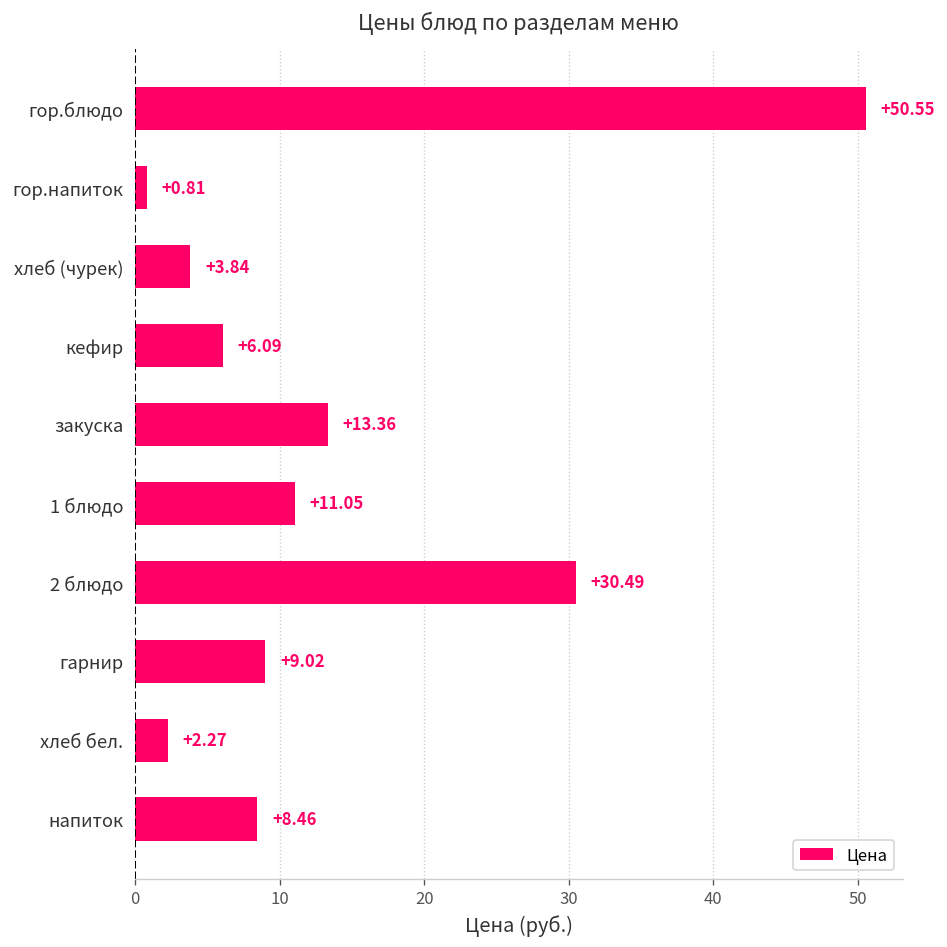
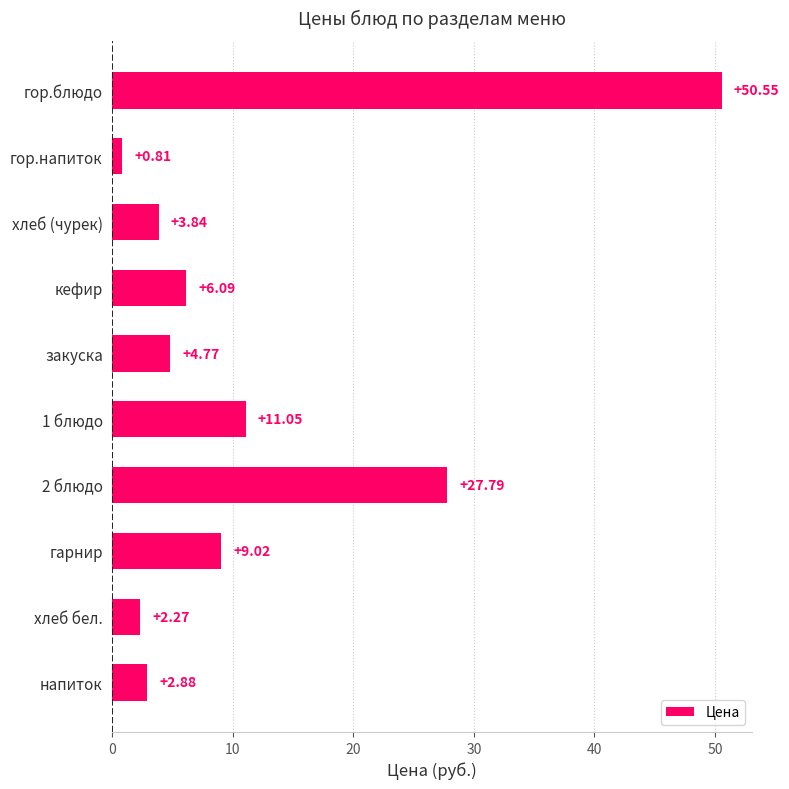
  {
    "гор.блюдо": "+50.55",
    "гор.напиток": "+0.81",
    "хлеб (чурек)": "+3.84",
    "кефир": "+6.09",
-   "закуска": "+13.36",
+   "закуска": "+4.77",
    "1 блюдо": "+11.05",
-   "2 блюдо": "+30.49",
+   "2 блюдо": "+27.79",
    "гарнир": "+9.02",
    "хлеб бел.": "+2.27",
-   "напиток": "+8.46"
+   "напиток": "+2.88"
  }
